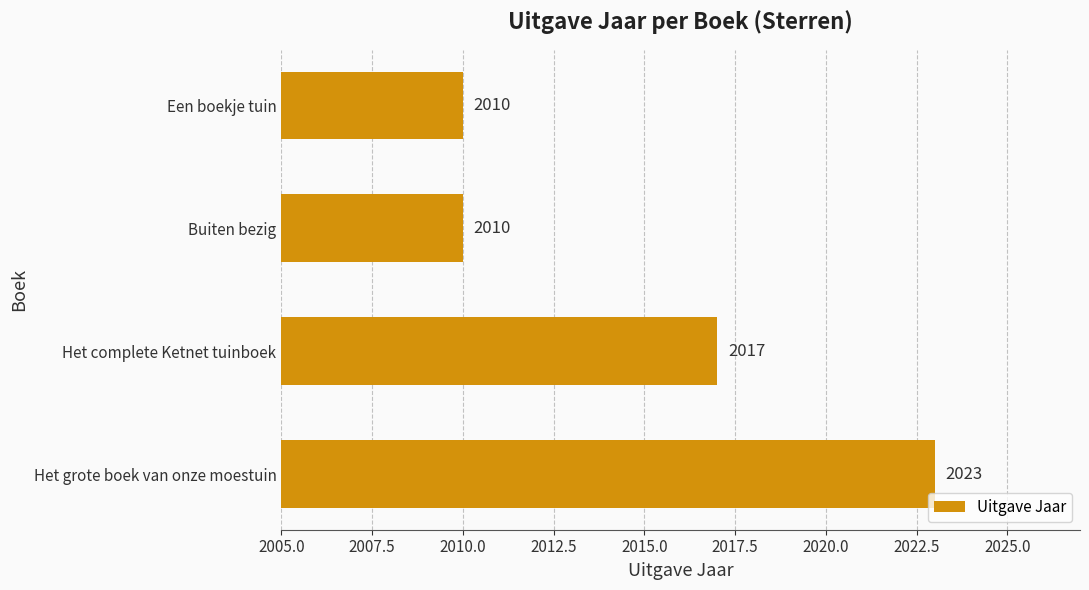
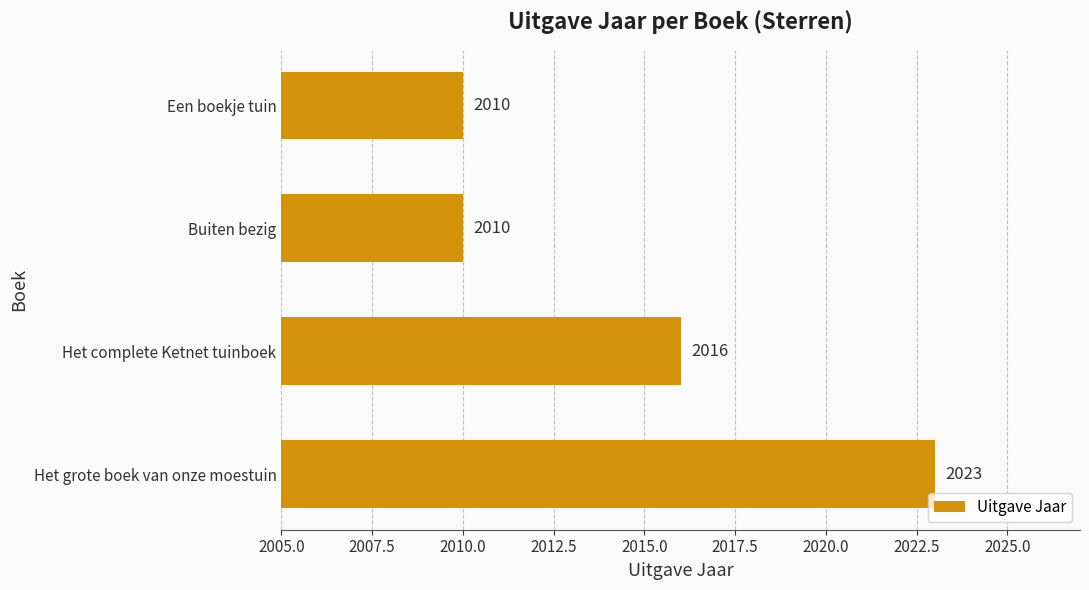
  {
    "Een boekje tuin": 2010,
    "Buiten bezig": 2010,
-   "Het complete Ketnet tuinboek": 2017,
+   "Het complete Ketnet tuinboek": 2016,
    "Het grote boek van onze moestuin": 2023
  }
